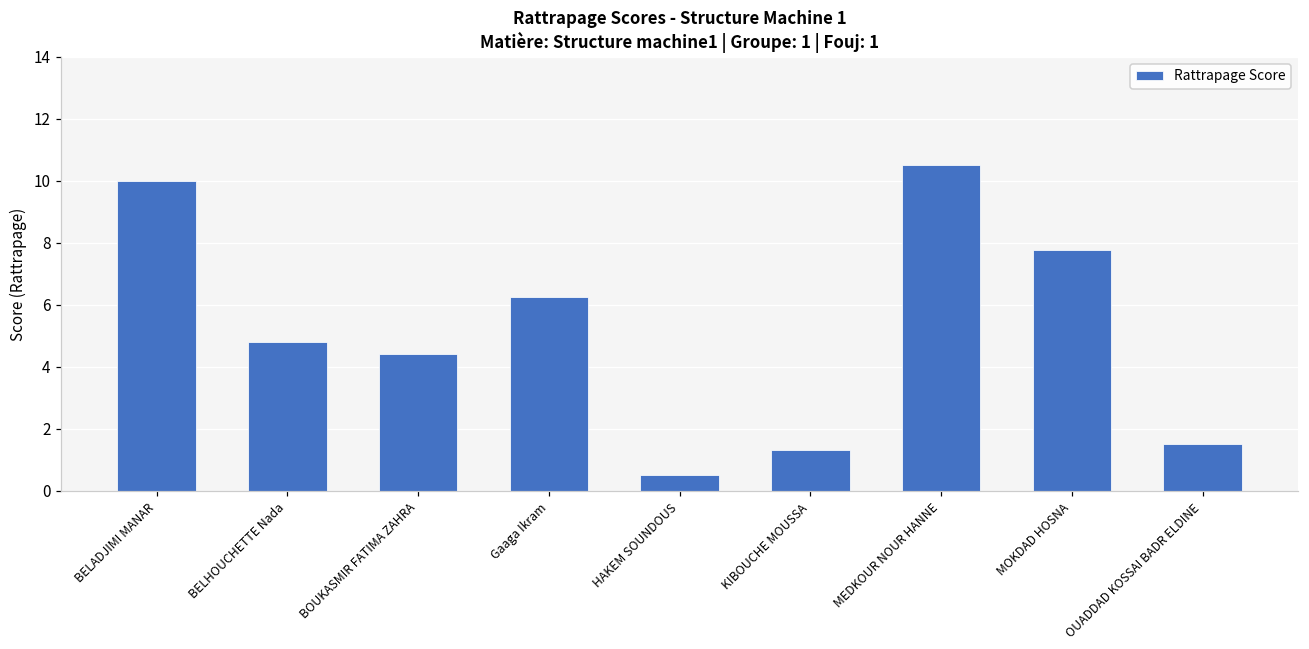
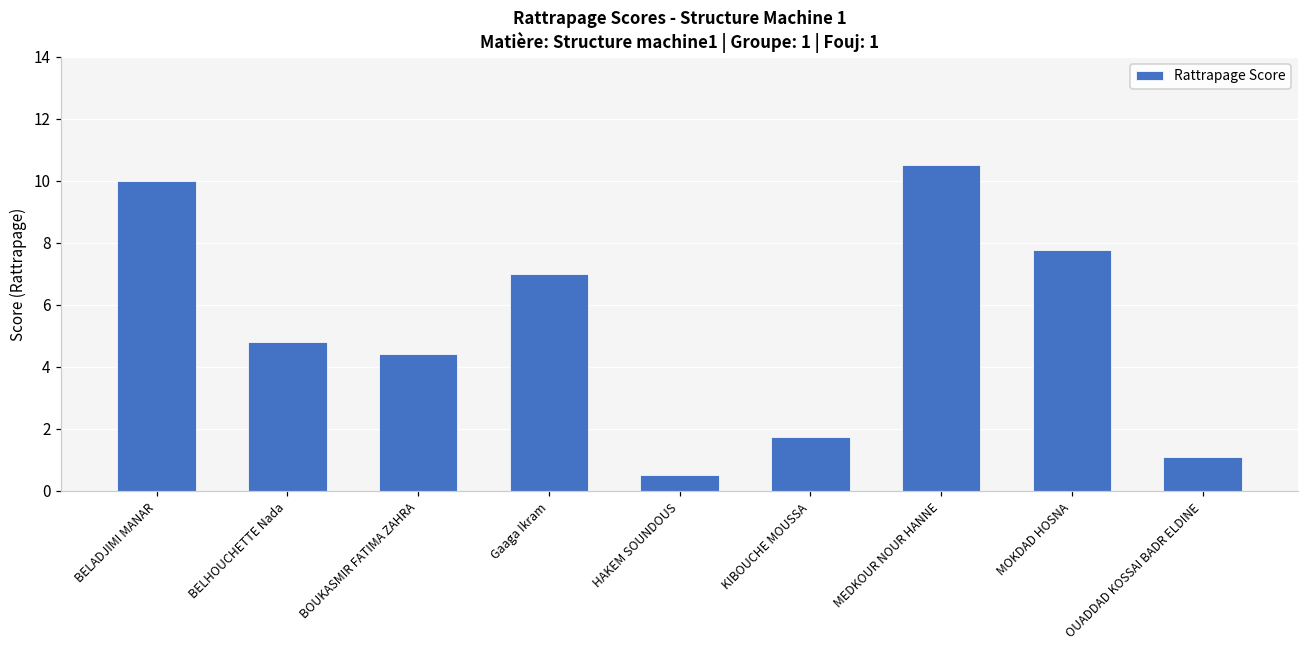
  {
    "BELADJIMI MANAR": 10.0,
    "BELHOUCHETTE Nada": 4.8,
    "BOUKASMIR FATIMA ZAHRA": 4.4,
-   "Gaaga Ikram": 6.3,
+   "Gaaga Ikram": 7.0,
    "HAKEM SOUNDOUS": 0.5,
-   "KIBOUCHE MOUSSA": 1.3,
+   "KIBOUCHE MOUSSA": 1.8,
    "MEDKOUR NOUR HANNE": 10.5,
    "MOKDAD HOSNA": 7.8,
-   "OUADDAD KOSSAI BADR ELDINE": 1.5
+   "OUADDAD KOSSAI BADR ELDINE": 1.1
  }
